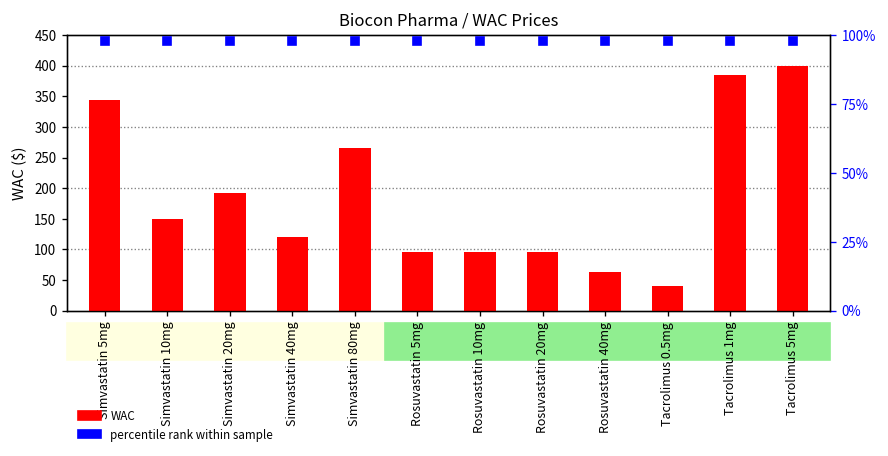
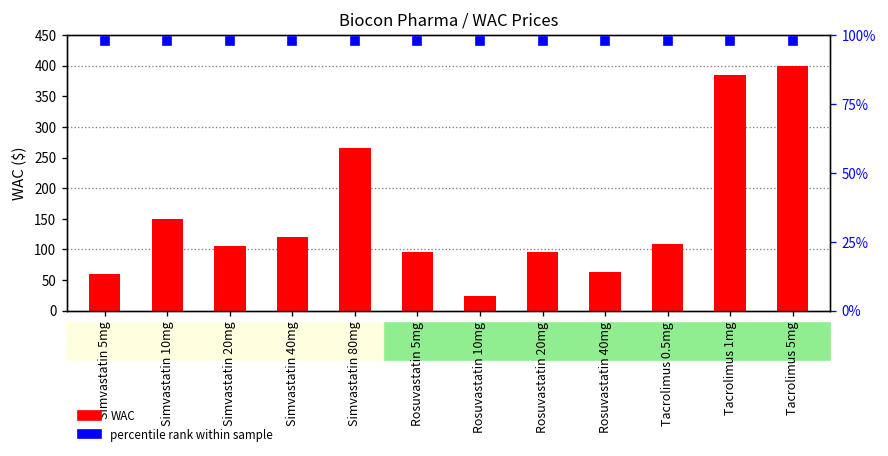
  {
    "WAC": {
-     "Simvastatin 5mg": 340,
+     "Simvastatin 5mg": 60,
      "Simvastatin 10mg": 150,
-     "Simvastatin 20mg": 190,
+     "Simvastatin 20mg": 110,
      "Simvastatin 40mg": 120,
      "Simvastatin 80mg": 270,
      "Rosuvastatin 5mg": 100,
-     "Rosuvastatin 10mg": 100,
+     "Rosuvastatin 10mg": 20,
      "Rosuvastatin 20mg": 100,
      "Rosuvastatin 40mg": 60,
-     "Tacrolimus 0.5mg": 40,
+     "Tacrolimus 0.5mg": 110,
      "Tacrolimus 1mg": 380,
      "Tacrolimus 5mg": 400
    }
  }
